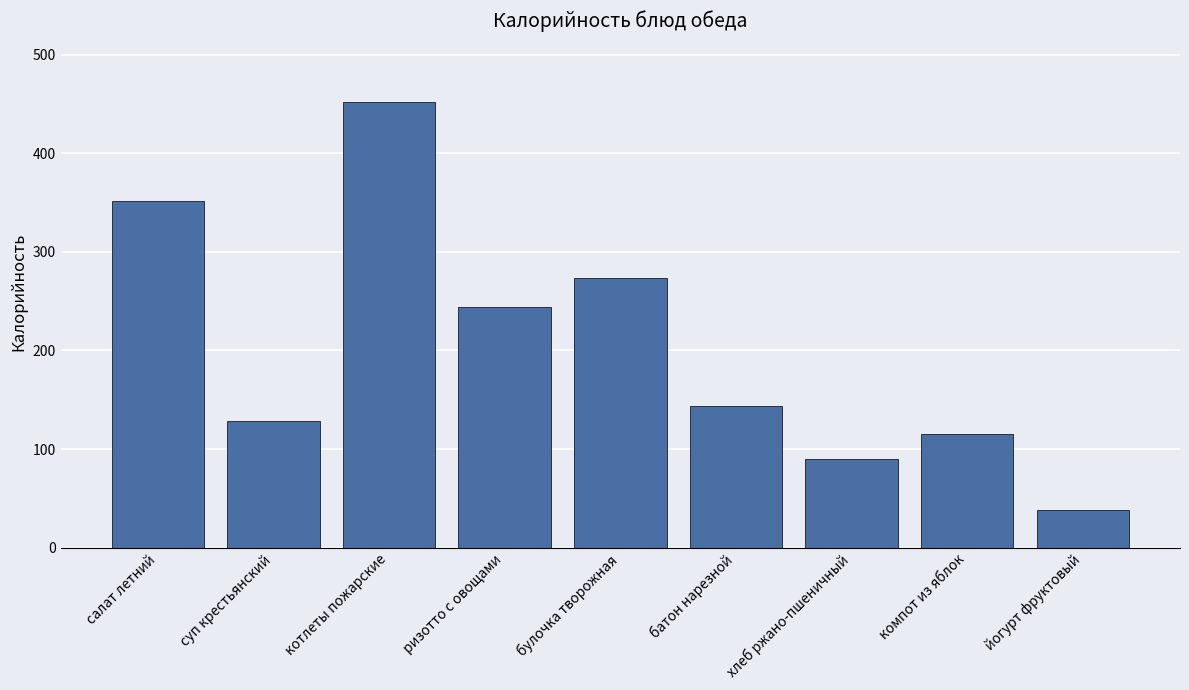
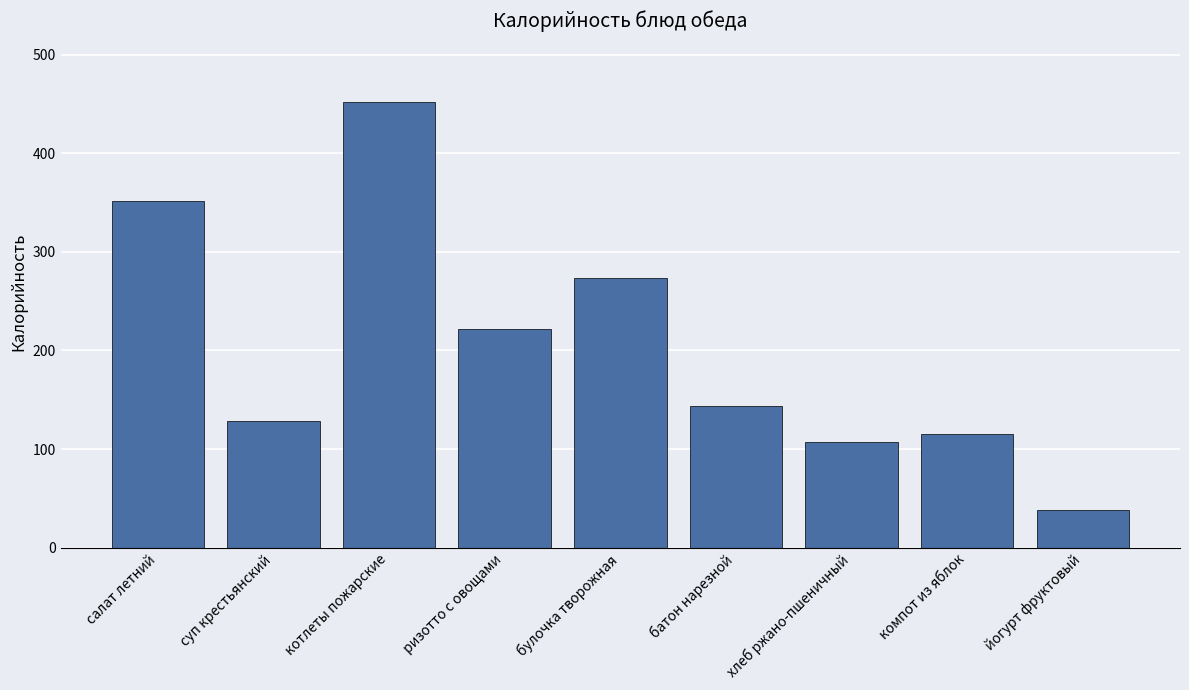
  {
    "салат летний": 350,
    "суп крестьянский": 130,
    "котлеты пожарские": 450,
-   "ризотто с овощами": 240,
+   "ризотто с овощами": 220,
    "булочка творожная": 270,
    "батон нарезной": 140,
-   "хлеб ржано-пшеничный": 90,
+   "хлеб ржано-пшеничный": 110,
    "компот из яблок": 120,
    "йогурт фруктовый": 40
  }
